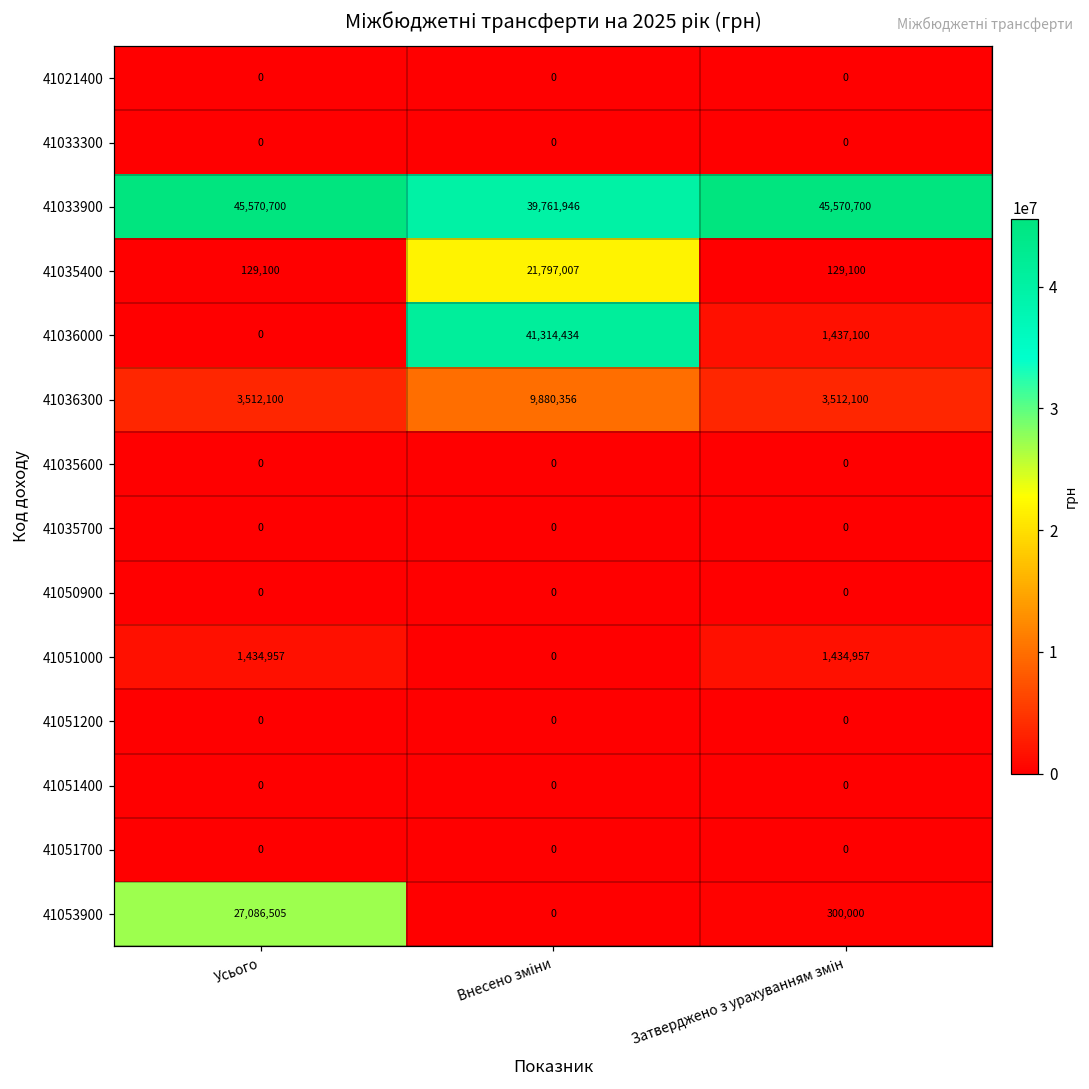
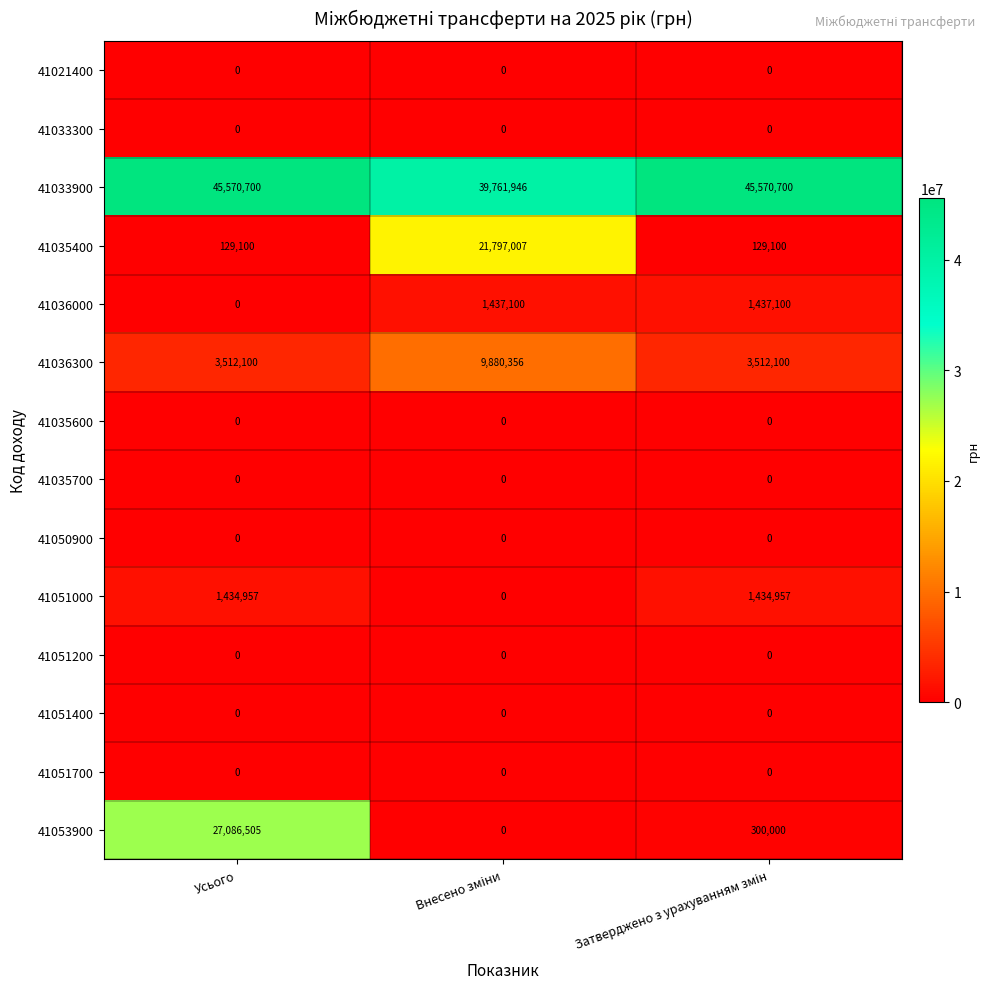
  {
    "41021400": {
      "Усього": "0",
      "Внесено зміни": "0",
      "Затверджено з урахуванням змін": "0"
    },
    "41033300": {
      "Усього": "0",
      "Внесено зміни": "0",
      "Затверджено з урахуванням змін": "0"
    },
    "41033900": {
      "Усього": "45,570,700",
      "Внесено зміни": "39,761,946",
      "Затверджено з урахуванням змін": "45,570,700"
    },
    "41035400": {
      "Усього": "129,100",
      "Внесено зміни": "21,797,007",
      "Затверджено з урахуванням змін": "129,100"
    },
    "41036000": {
      "Усього": "0",
-     "Внесено зміни": "41,314,434",
+     "Внесено зміни": "1,437,100",
      "Затверджено з урахуванням змін": "1,437,100"
    },
    "41036300": {
      "Усього": "3,512,100",
      "Внесено зміни": "9,880,356",
      "Затверджено з урахуванням змін": "3,512,100"
    },
    "41035600": {
      "Усього": "0",
      "Внесено зміни": "0",
      "Затверджено з урахуванням змін": "0"
    },
    "41035700": {
      "Усього": "0",
      "Внесено зміни": "0",
      "Затверджено з урахуванням змін": "0"
    },
    "41050900": {
      "Усього": "0",
      "Внесено зміни": "0",
      "Затверджено з урахуванням змін": "0"
    },
    "41051000": {
      "Усього": "1,434,957",
      "Внесено зміни": "0",
      "Затверджено з урахуванням змін": "1,434,957"
    },
    "41051200": {
      "Усього": "0",
      "Внесено зміни": "0",
      "Затверджено з урахуванням змін": "0"
    },
    "41051400": {
      "Усього": "0",
      "Внесено зміни": "0",
      "Затверджено з урахуванням змін": "0"
    },
    "41051700": {
      "Усього": "0",
      "Внесено зміни": "0",
      "Затверджено з урахуванням змін": "0"
    },
    "41053900": {
      "Усього": "27,086,505",
      "Внесено зміни": "0",
      "Затверджено з урахуванням змін": "300,000"
    }
  }
